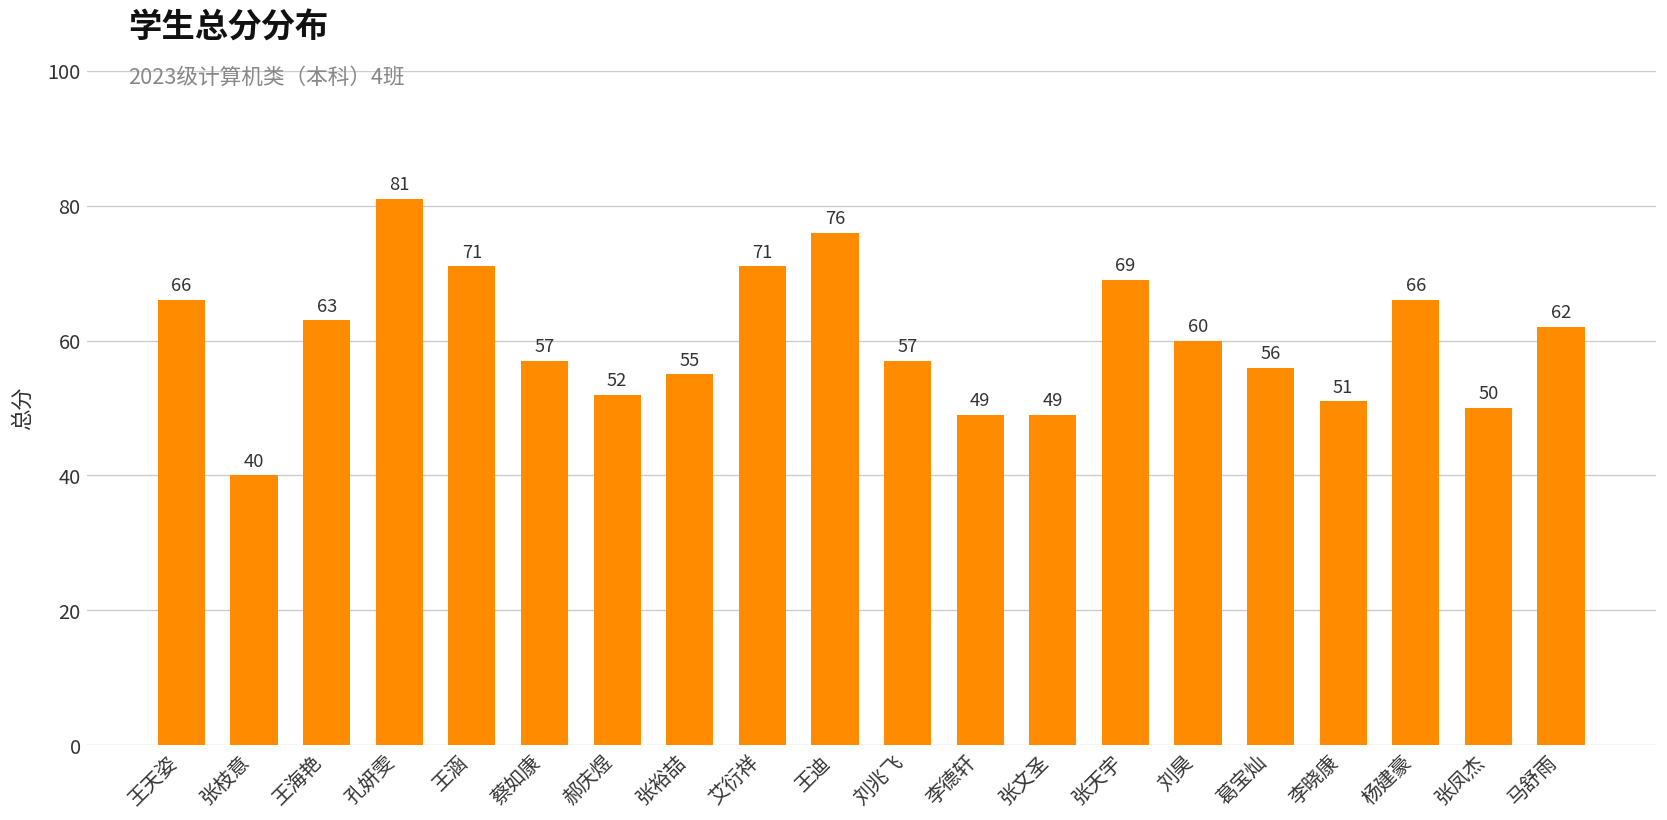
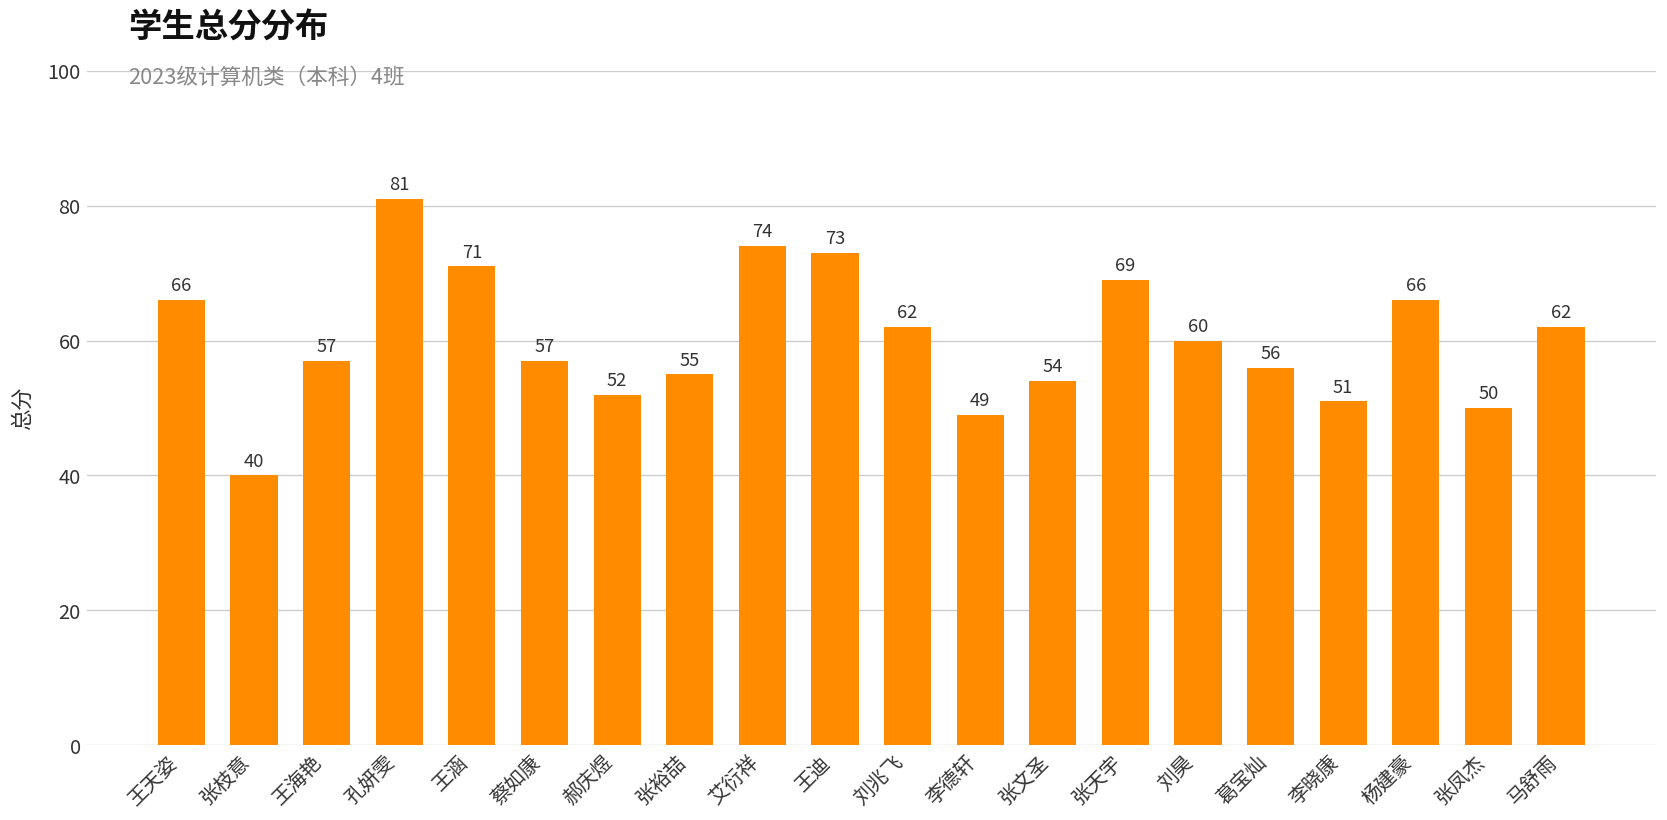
  {
    "王天姿": 66,
    "张枝意": 40,
-   "王海艳": 63,
+   "王海艳": 57,
    "孔妍雯": 81,
    "王涵": 71,
    "蔡如康": 57,
    "郝庆煜": 52,
    "张裕喆": 55,
-   "艾衍祥": 71,
-   "王迪": 76,
-   "刘兆飞": 57,
+   "艾衍祥": 74,
+   "王迪": 73,
+   "刘兆飞": 62,
    "李德轩": 49,
-   "张文圣": 49,
+   "张文圣": 54,
    "张天宇": 69,
    "刘昊": 60,
    "葛宝灿": 56,
    "李晓康": 51,
    "杨建豪": 66,
    "张凤杰": 50,
    "马舒雨": 62
  }
